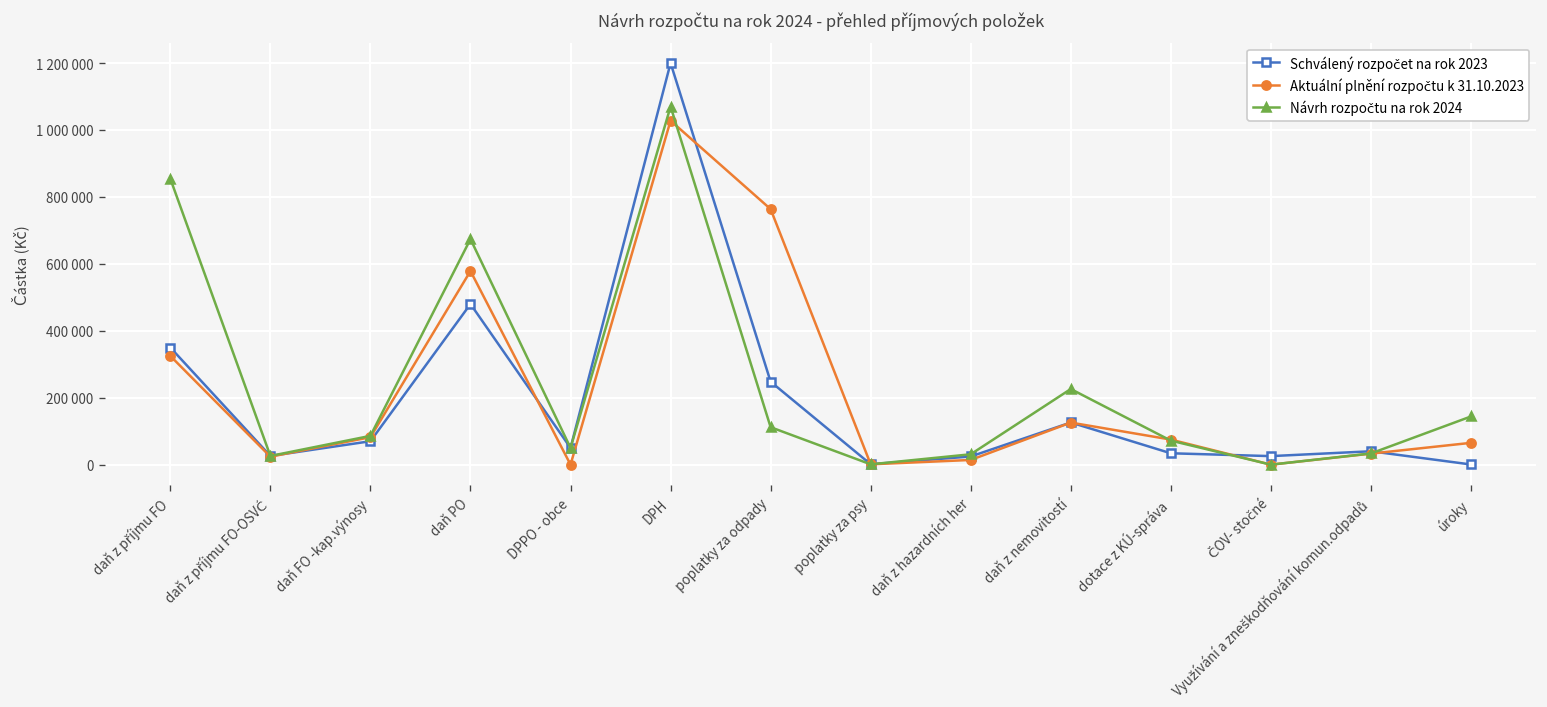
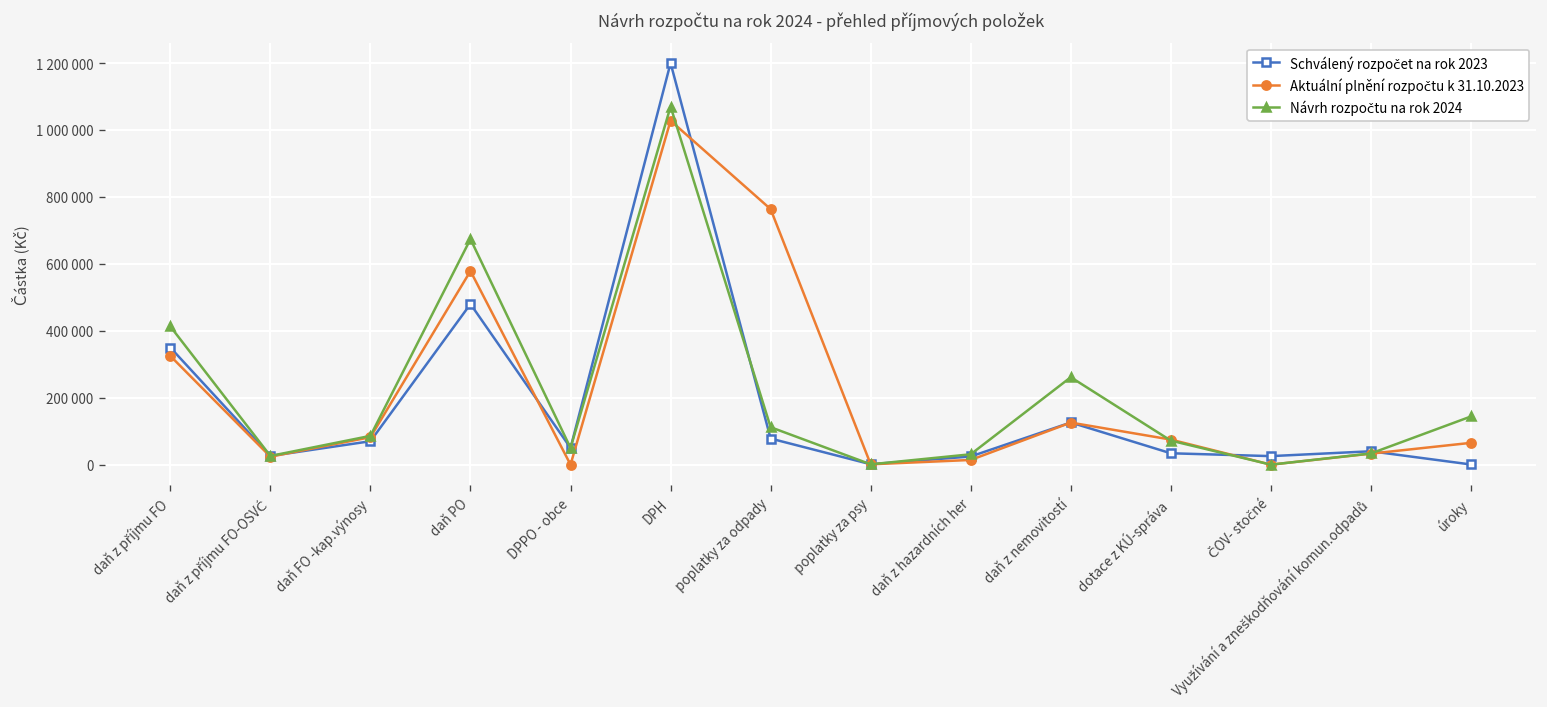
  {
    "Schválený rozpočet na rok 2023": {
      "daň z příjmu FO": 350000,
      "daň FO -kap.výnosy": 70000,
      "daň PO": 480000,
      "DPH": 1200000,
-     "poplatky za odpady": 250000,
+     "poplatky za odpady": 80000,
      "dotace z KÚ-správa": 30000,
      "ČOV- stočné": 30000,
      "úroky": 0
    },
    "Aktuální plnění rozpočtu k 31.10.2023": {
      "daň z příjmu FO": 320000,
      "daň PO": 580000,
      "DPPO - obce": 0,
      "DPH": 1030000,
      "poplatky za odpady": 760000,
      "daň z hazardních her": 10000,
      "úroky": 70000
    },
    "Návrh rozpočtu na rok 2024": {
-     "daň z příjmu FO": 850000,
+     "daň z příjmu FO": 410000,
      "daň PO": 670000,
      "DPH": 1070000,
      "poplatky za odpady": 110000,
-     "daň z nemovitostí": 230000,
+     "daň z nemovitostí": 260000,
      "úroky": 140000
    }
  }
